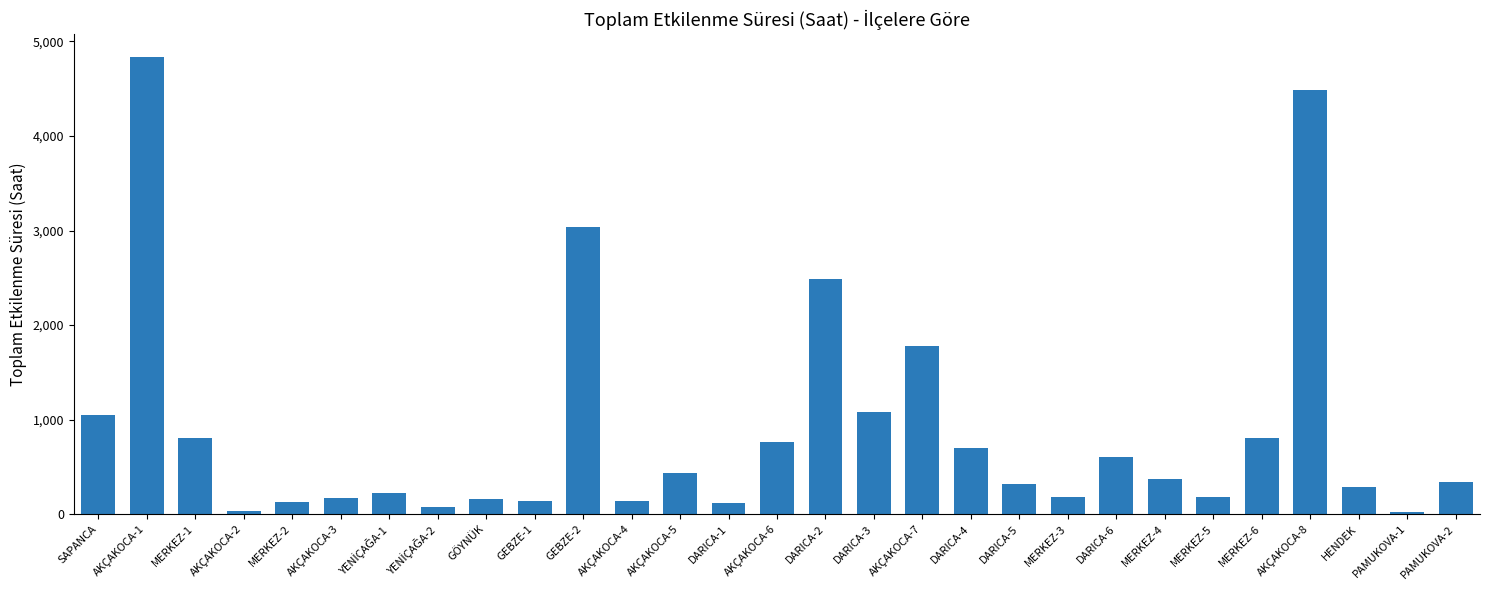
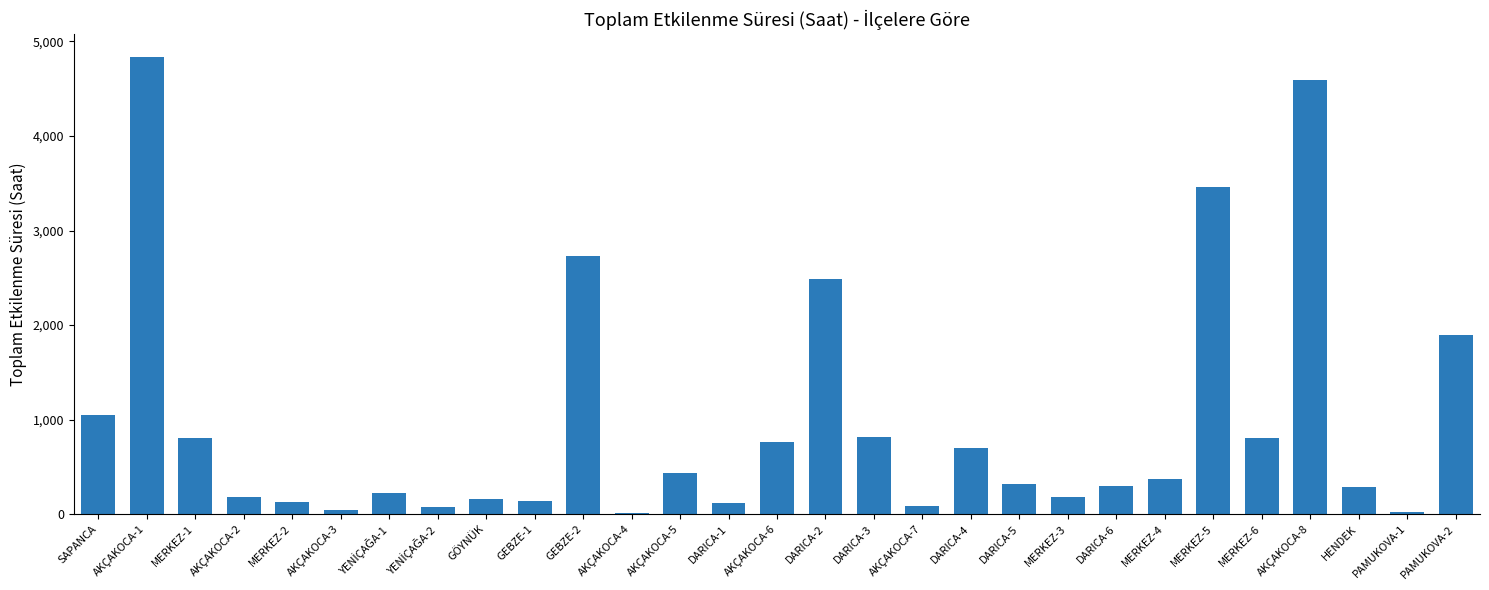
  {
    "SAPANCA": "1,100",
    "AKÇAKOCA-1": "4,800",
    "MERKEZ-1": "800",
-   "AKÇAKOCA-2": "0",
+   "AKÇAKOCA-2": "200",
    "MERKEZ-2": "100",
-   "AKÇAKOCA-3": "200",
+   "AKÇAKOCA-3": "0",
    "YENİÇAĞA-1": "200",
    "YENİÇAĞA-2": "100",
    "GÖYNÜK": "200",
    "GEBZE-1": "100",
-   "GEBZE-2": "3,000",
-   "AKÇAKOCA-4": "100",
+   "GEBZE-2": "2,700",
+   "AKÇAKOCA-4": "0",
    "AKÇAKOCA-5": "400",
    "DARICA-1": "100",
    "AKÇAKOCA-6": "800",
    "DARICA-2": "2,500",
-   "DARICA-3": "1,100",
-   "AKÇAKOCA-7": "1,800",
+   "DARICA-3": "800",
+   "AKÇAKOCA-7": "100",
    "DARICA-4": "700",
    "DARICA-5": "300",
    "MERKEZ-3": "200",
-   "DARICA-6": "600",
+   "DARICA-6": "300",
    "MERKEZ-4": "400",
-   "MERKEZ-5": "200",
+   "MERKEZ-5": "3,500",
    "MERKEZ-6": "800",
-   "AKÇAKOCA-8": "4,500",
+   "AKÇAKOCA-8": "4,600",
    "HENDEK": "300",
-   "PAMUKOVA-2": "300"
+   "PAMUKOVA-2": "1,900"
  }
